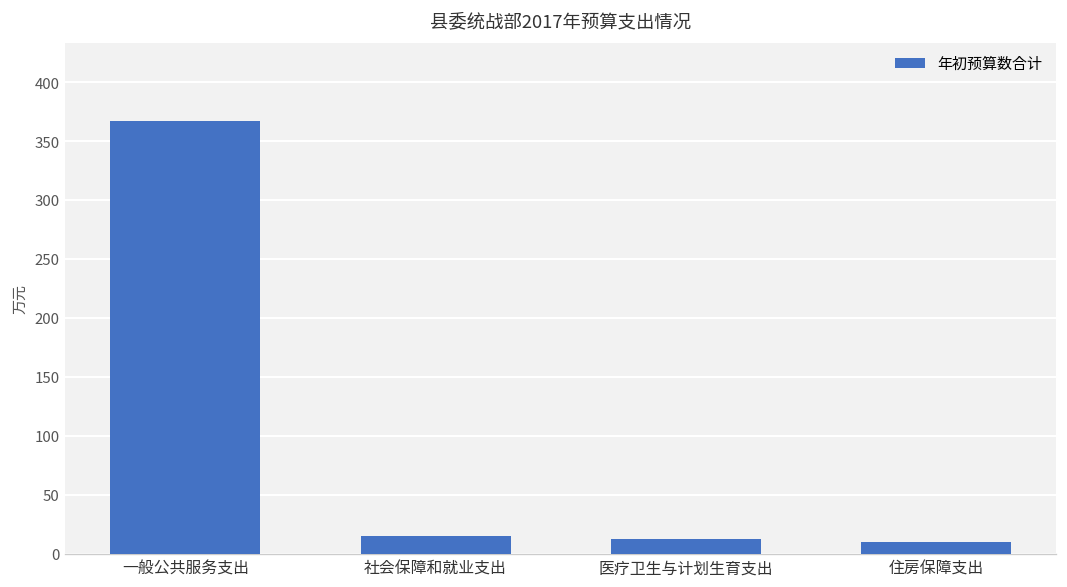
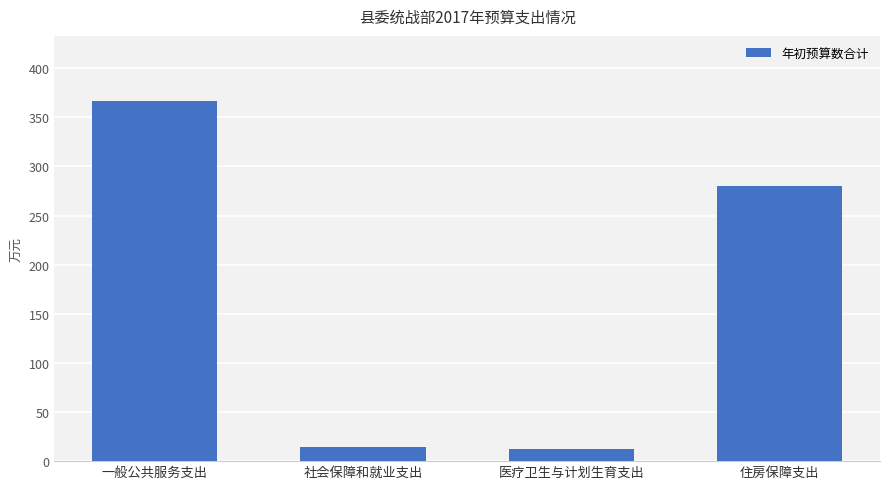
  {
    "一般公共服务支出": 370,
    "社会保障和就业支出": 10,
    "医疗卫生与计划生育支出": 10,
-   "住房保障支出": 10
+   "住房保障支出": 280
  }
